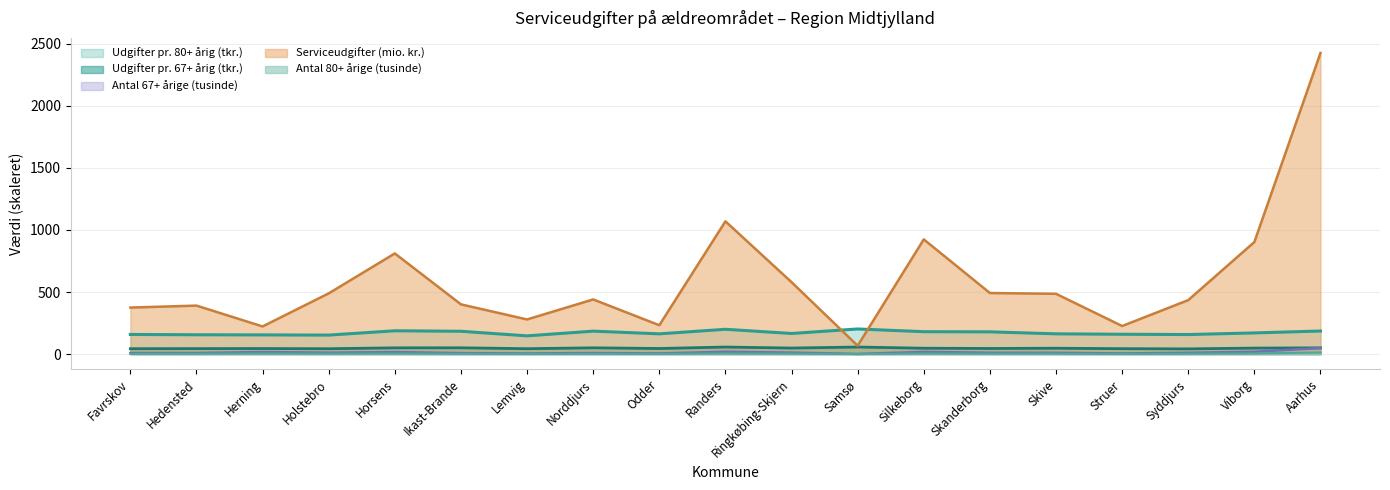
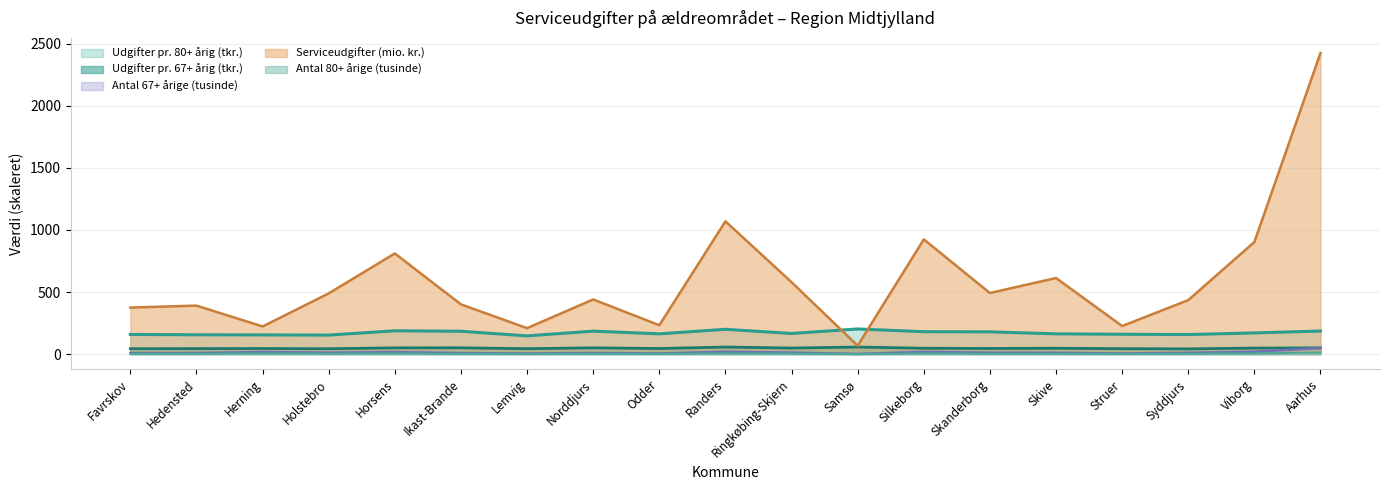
  {
    "Udgifter pr. 67+ årig (tkr.)": {
      "Favrskov": 40,
      "Hedensted": 40,
      "Herning": 40,
      "Holstebro": 40,
      "Horsens": 50,
      "Ikast-Brande": 50,
      "Lemvig": 40,
      "Norddjurs": 50,
      "Odder": 40,
      "Randers": 60,
      "Ringkøbing-Skjern": 50,
      "Silkeborg": 50,
      "Skanderborg": 50,
      "Skive": 50,
      "Struer": 40,
      "Syddjurs": 40,
      "Viborg": 50
    },
    "Serviceudgifter (mio. kr.)": {
      "Favrskov": 370,
      "Hedensted": 390,
      "Herning": 220,
      "Holstebro": 490,
      "Horsens": 810,
      "Ikast-Brande": 400,
-     "Lemvig": 280,
+     "Lemvig": 210,
      "Norddjurs": 440,
      "Odder": 230,
      "Randers": 1070,
      "Ringkøbing-Skjern": 580,
      "Silkeborg": 920,
      "Skanderborg": 490,
-     "Skive": 490,
+     "Skive": 610,
      "Struer": 230,
      "Syddjurs": 430,
      "Viborg": 900,
      "Aarhus": 2430
    }
  }
